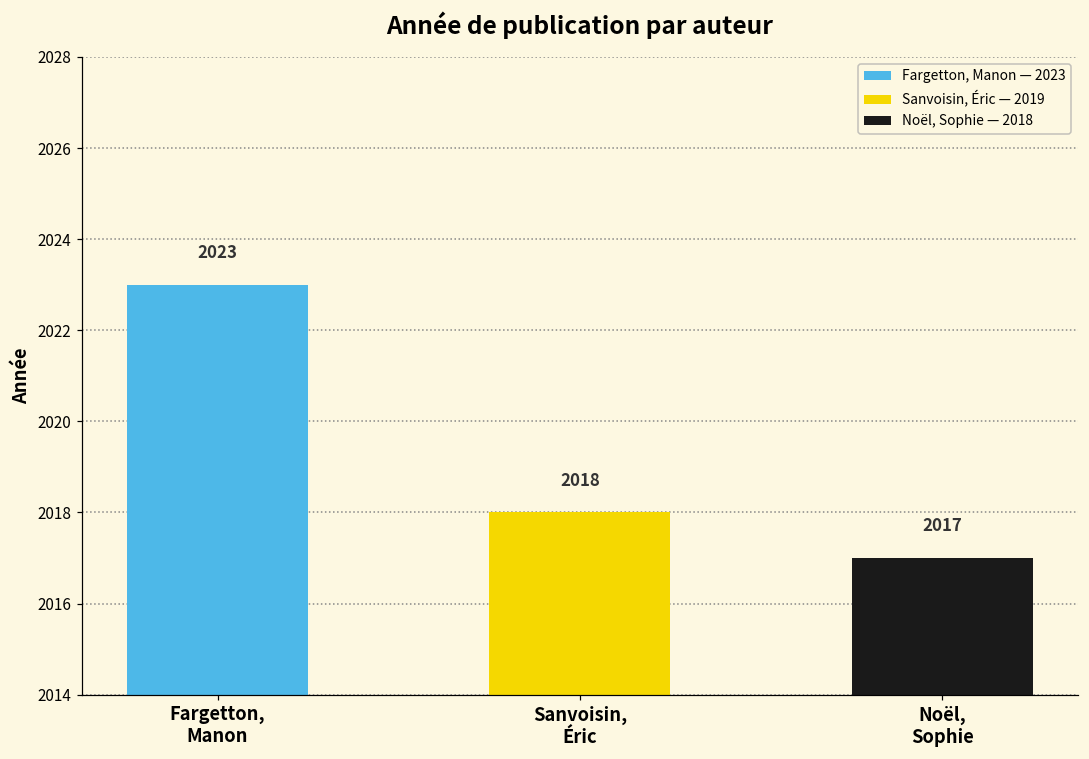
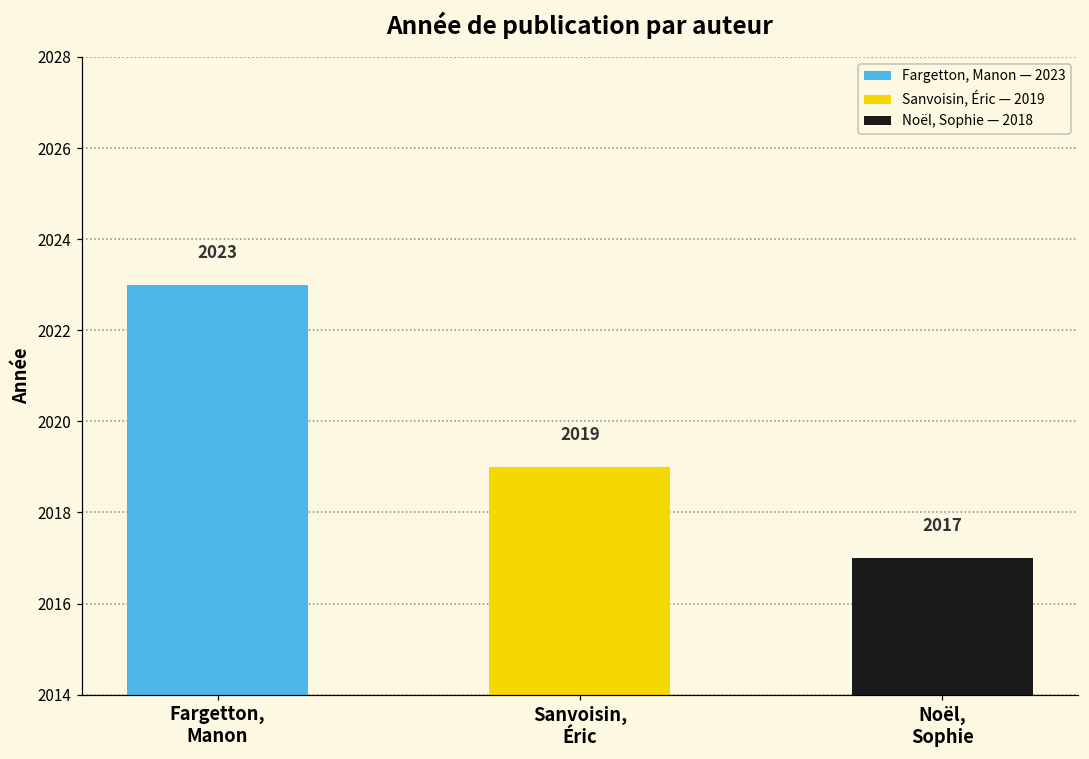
  {
    "Fargetton, Manon": 2023,
-   "Sanvoisin, Éric": 2018,
+   "Sanvoisin, Éric": 2019,
    "Noël, Sophie": 2017
  }
